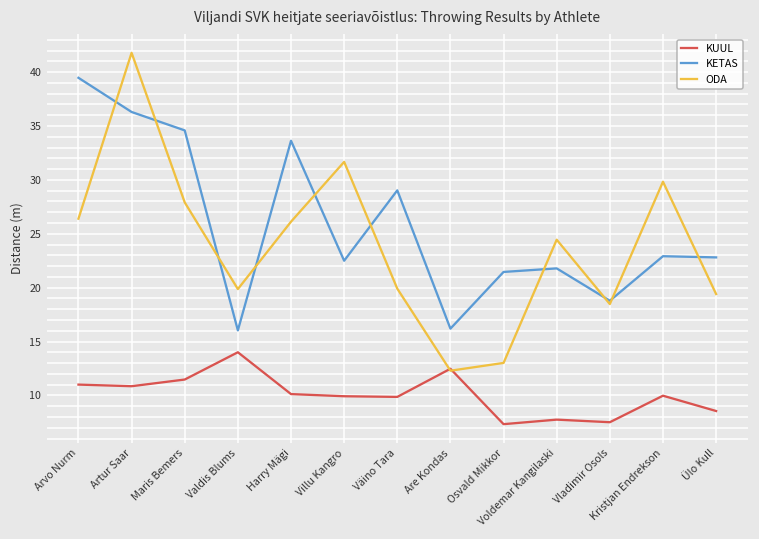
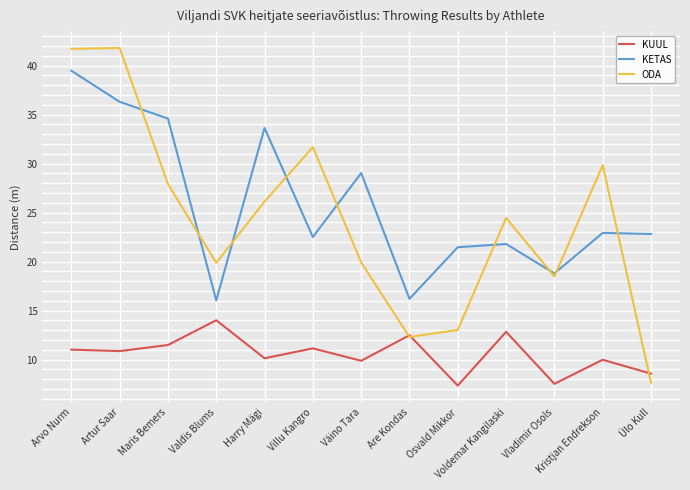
  {
    "KUUL": {
      "Arvo Nurm": 11,
      "Artur Saar": 11,
      "Maris Bemers": 11,
      "Valdis Blums": 14,
      "Harry Mägi": 10,
-     "Villu Kangro": 10,
+     "Villu Kangro": 11,
      "Väino Tara": 10,
      "Osvald Mikkor": 7,
-     "Voldemar Kangilaski": 8,
+     "Voldemar Kangilaski": 13,
      "Vladimir Osols": 8,
      "Kristjan Endrekson": 10,
      "Ülo Kull": 9
    },
    "KETAS": {
      "Arvo Nurm": 39,
      "Artur Saar": 36,
      "Maris Bemers": 35,
      "Valdis Blums": 16,
      "Harry Mägi": 34,
      "Villu Kangro": 23,
      "Väino Tara": 29,
      "Are Kondas": 16,
      "Osvald Mikkor": 21,
      "Voldemar Kangilaski": 22,
      "Vladimir Osols": 19,
      "Kristjan Endrekson": 23,
      "Ülo Kull": 23
    },
    "ODA": {
-     "Arvo Nurm": 26,
+     "Arvo Nurm": 42,
      "Artur Saar": 42,
      "Maris Bemers": 28,
      "Valdis Blums": 20,
      "Harry Mägi": 26,
      "Villu Kangro": 32,
      "Väino Tara": 20,
      "Osvald Mikkor": 13,
      "Voldemar Kangilaski": 24,
      "Vladimir Osols": 18,
      "Kristjan Endrekson": 30,
-     "Ülo Kull": 19
+     "Ülo Kull": 8
    }
  }
